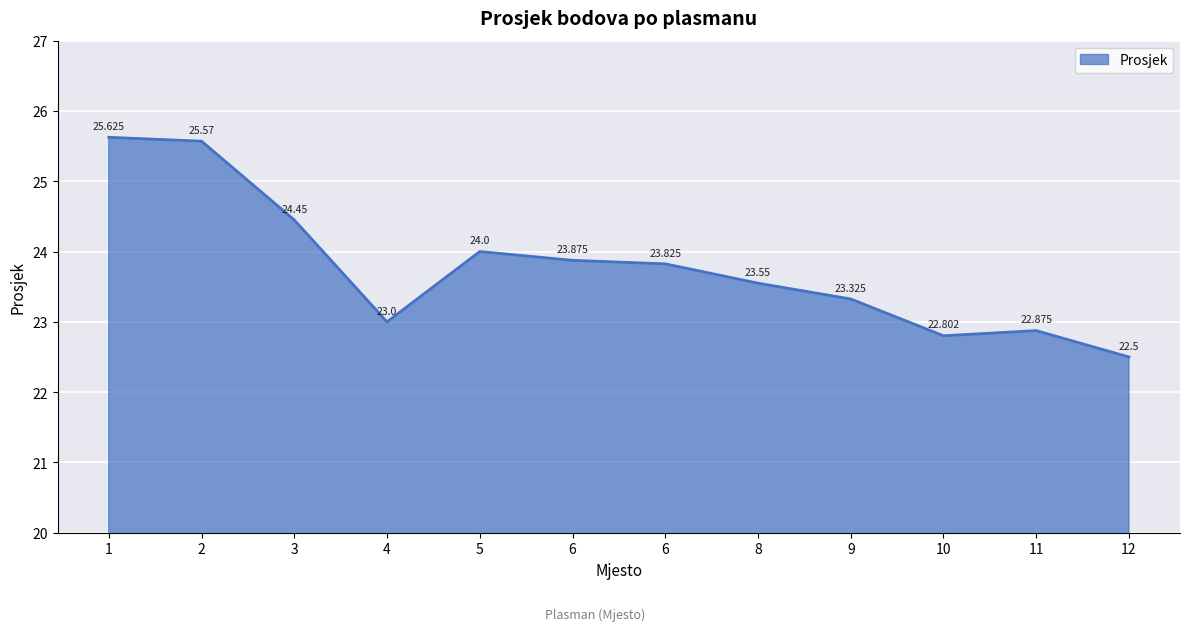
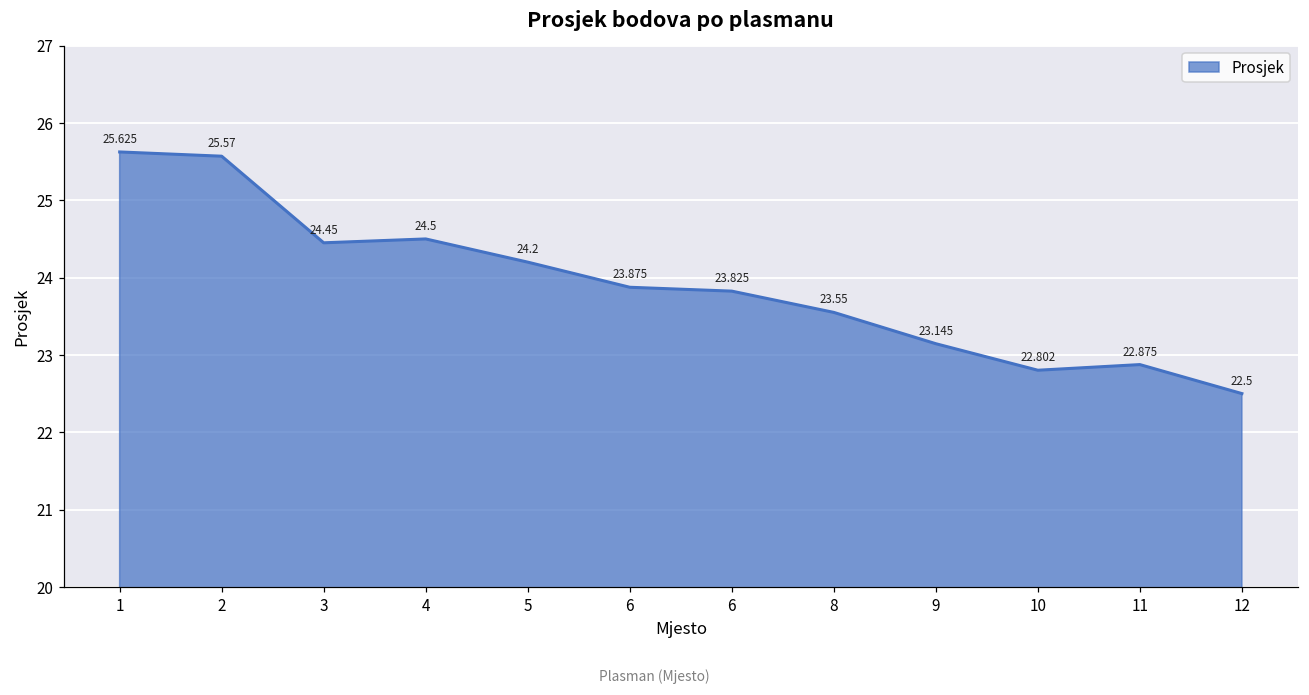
  {
    "1": 25.625,
    "2": 25.57,
    "3": 24.45,
-   "4": 23.0,
-   "5": 24.0,
+   "4": 24.5,
+   "5": 24.2,
    "8": 23.55,
-   "9": 23.325,
+   "9": 23.145,
    "10": 22.802,
    "11": 22.875,
    "12": 22.5
  }
